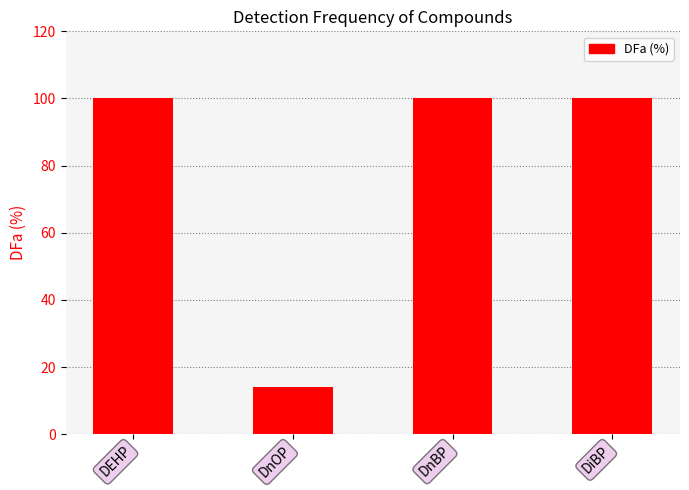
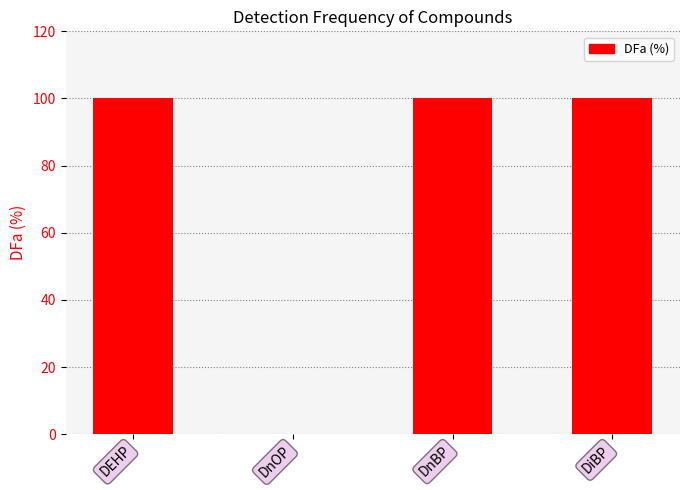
  {
    "DEHP": 100,
-   "DnOP": 14,
+   "DnOP": 0,
    "DnBP": 100,
    "DiBP": 100
  }
